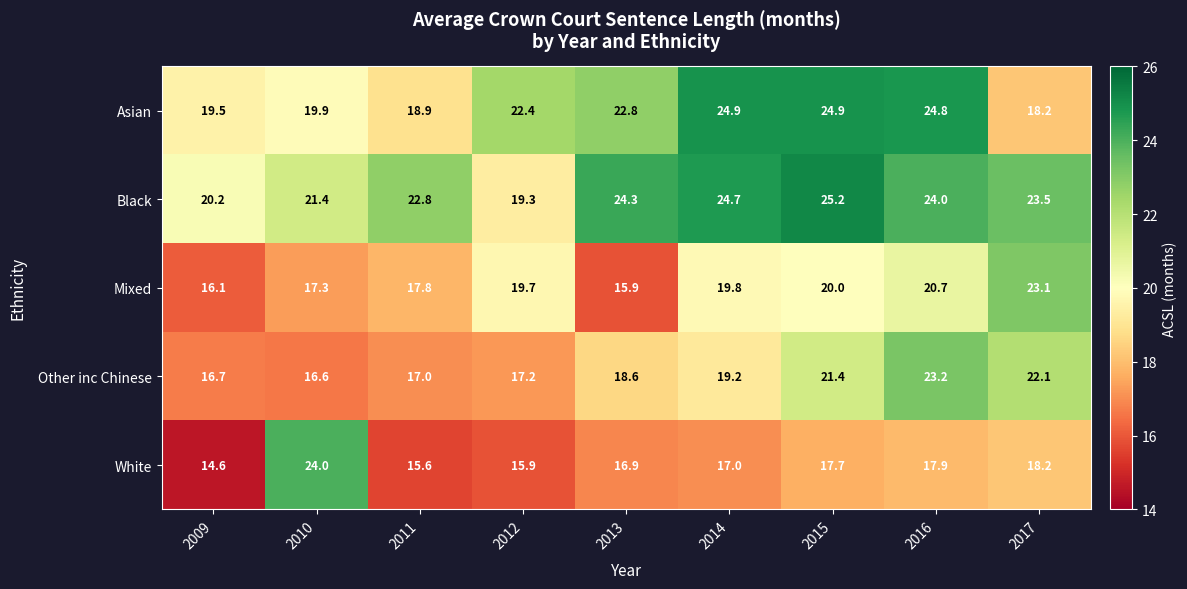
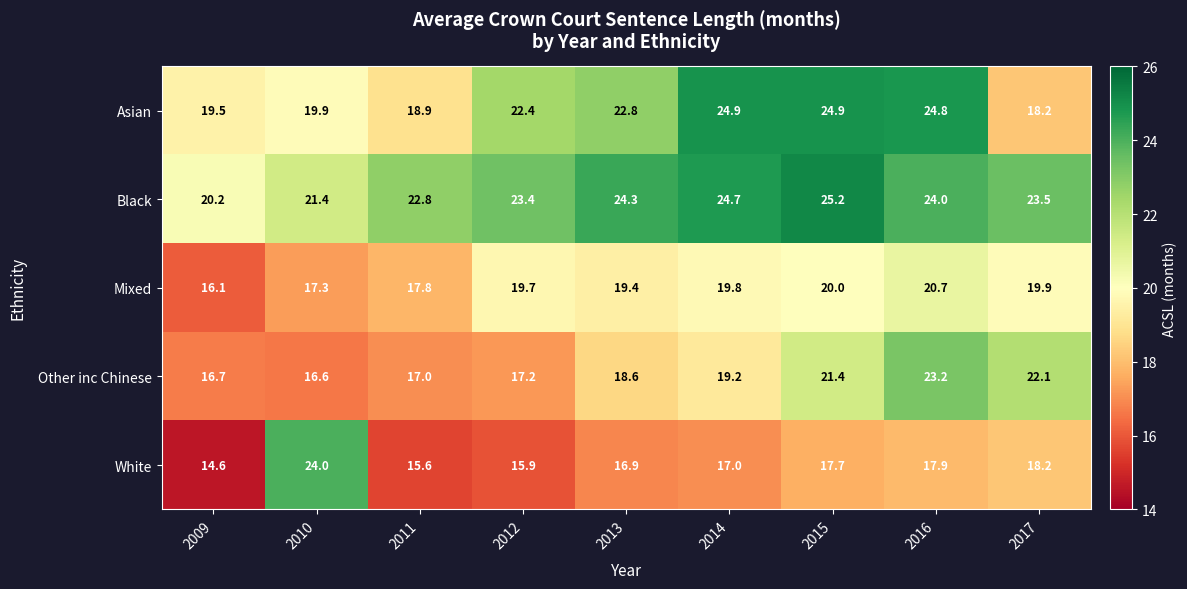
  {
    "Asian": {
      "2009": 19.5,
      "2010": 19.9,
      "2011": 18.9,
      "2012": 22.4,
      "2013": 22.8,
      "2014": 24.9,
      "2015": 24.9,
      "2016": 24.8,
      "2017": 18.2
    },
    "Black": {
      "2009": 20.2,
      "2010": 21.4,
      "2011": 22.8,
-     "2012": 19.3,
+     "2012": 23.4,
      "2013": 24.3,
      "2014": 24.7,
      "2015": 25.2,
      "2016": 24.0,
      "2017": 23.5
    },
    "Mixed": {
      "2009": 16.1,
      "2010": 17.3,
      "2011": 17.8,
      "2012": 19.7,
-     "2013": 15.9,
+     "2013": 19.4,
      "2014": 19.8,
      "2015": 20.0,
      "2016": 20.7,
-     "2017": 23.1
+     "2017": 19.9
    },
    "Other inc Chinese": {
      "2009": 16.7,
      "2010": 16.6,
      "2011": 17.0,
      "2012": 17.2,
      "2013": 18.6,
      "2014": 19.2,
      "2015": 21.4,
      "2016": 23.2,
      "2017": 22.1
    },
    "White": {
      "2009": 14.6,
      "2010": 24.0,
      "2011": 15.6,
      "2012": 15.9,
      "2013": 16.9,
      "2014": 17.0,
      "2015": 17.7,
      "2016": 17.9,
      "2017": 18.2
    }
  }
